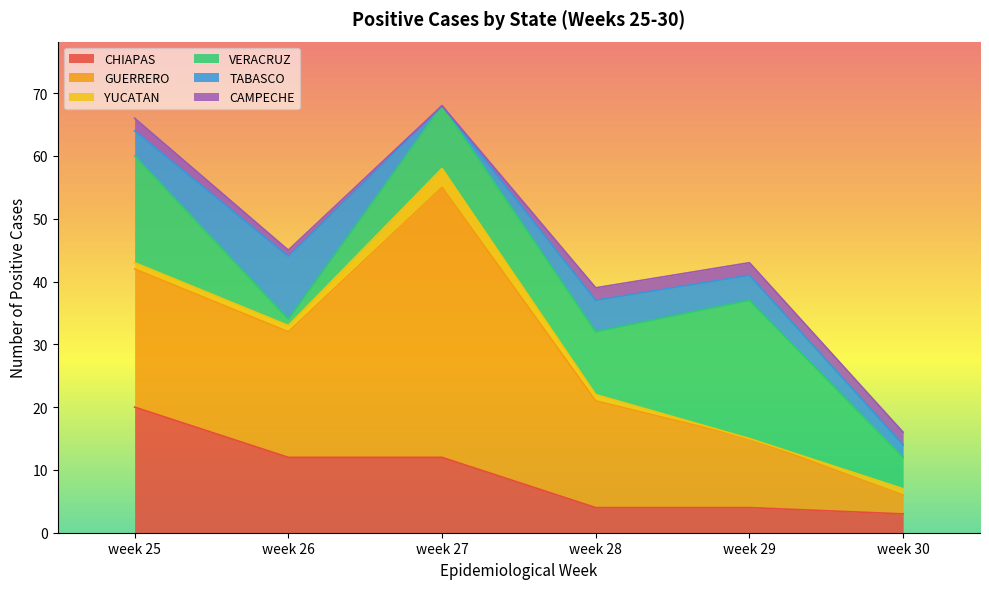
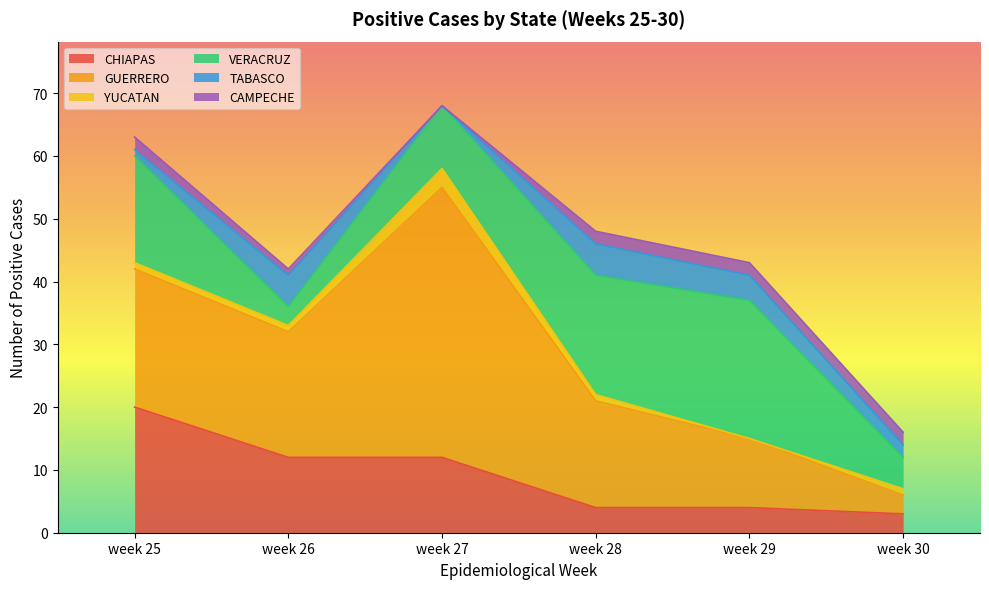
  {
    "CHIAPAS": {
      "week 25": 20,
      "week 26": 12,
      "week 27": 12,
      "week 28": 4,
      "week 29": 4,
      "week 30": 3
    },
    "VERACRUZ": {
      "week 25": 17,
-     "week 26": 1,
-     "week 28": 10,
+     "week 26": 3,
+     "week 28": 19,
      "week 29": 22,
      "week 30": 5
    },
    "TABASCO": {
-     "week 25": 4,
-     "week 26": 10,
+     "week 25": 1,
+     "week 26": 5,
      "week 28": 5,
      "week 29": 4,
      "week 30": 2
    },
    "CAMPECHE": {
      "week 25": 2,
      "week 26": 1,
      "week 28": 2,
      "week 29": 2,
      "week 30": 2
    }
  }
